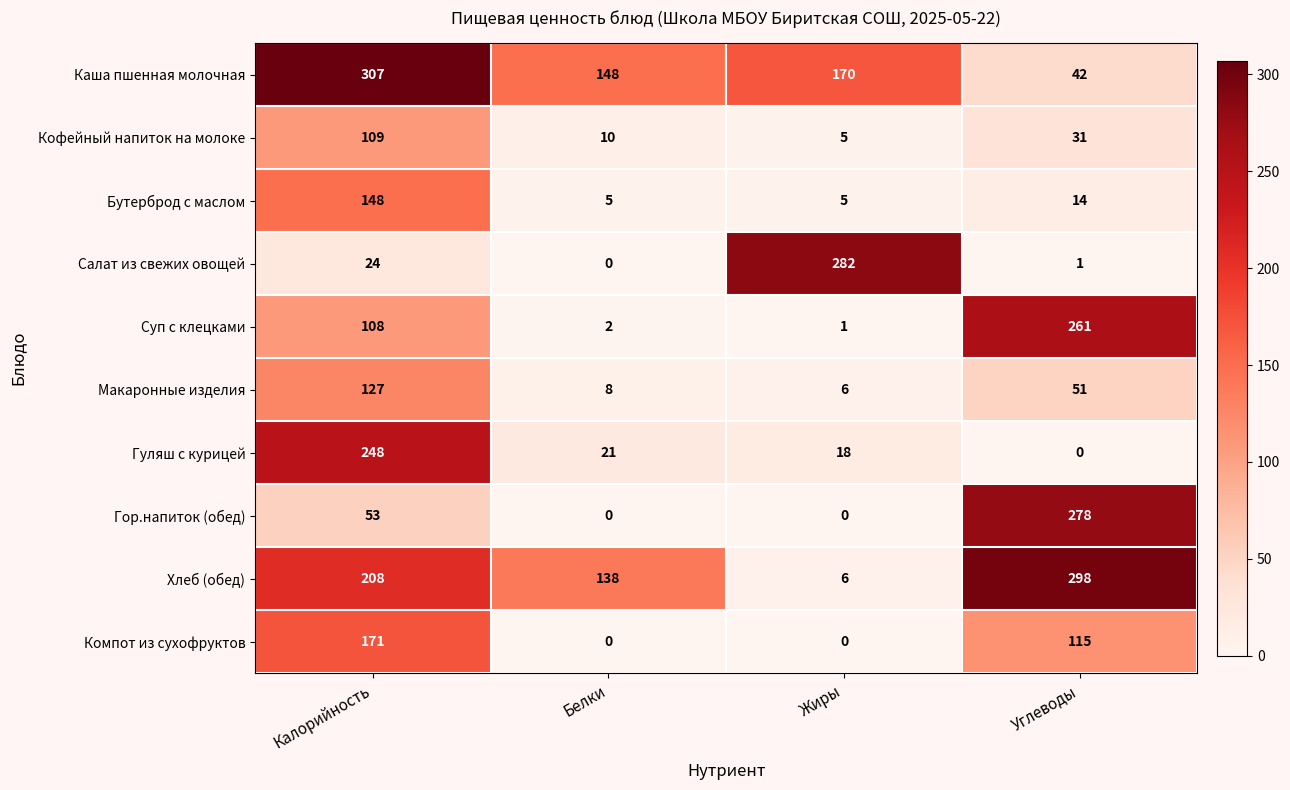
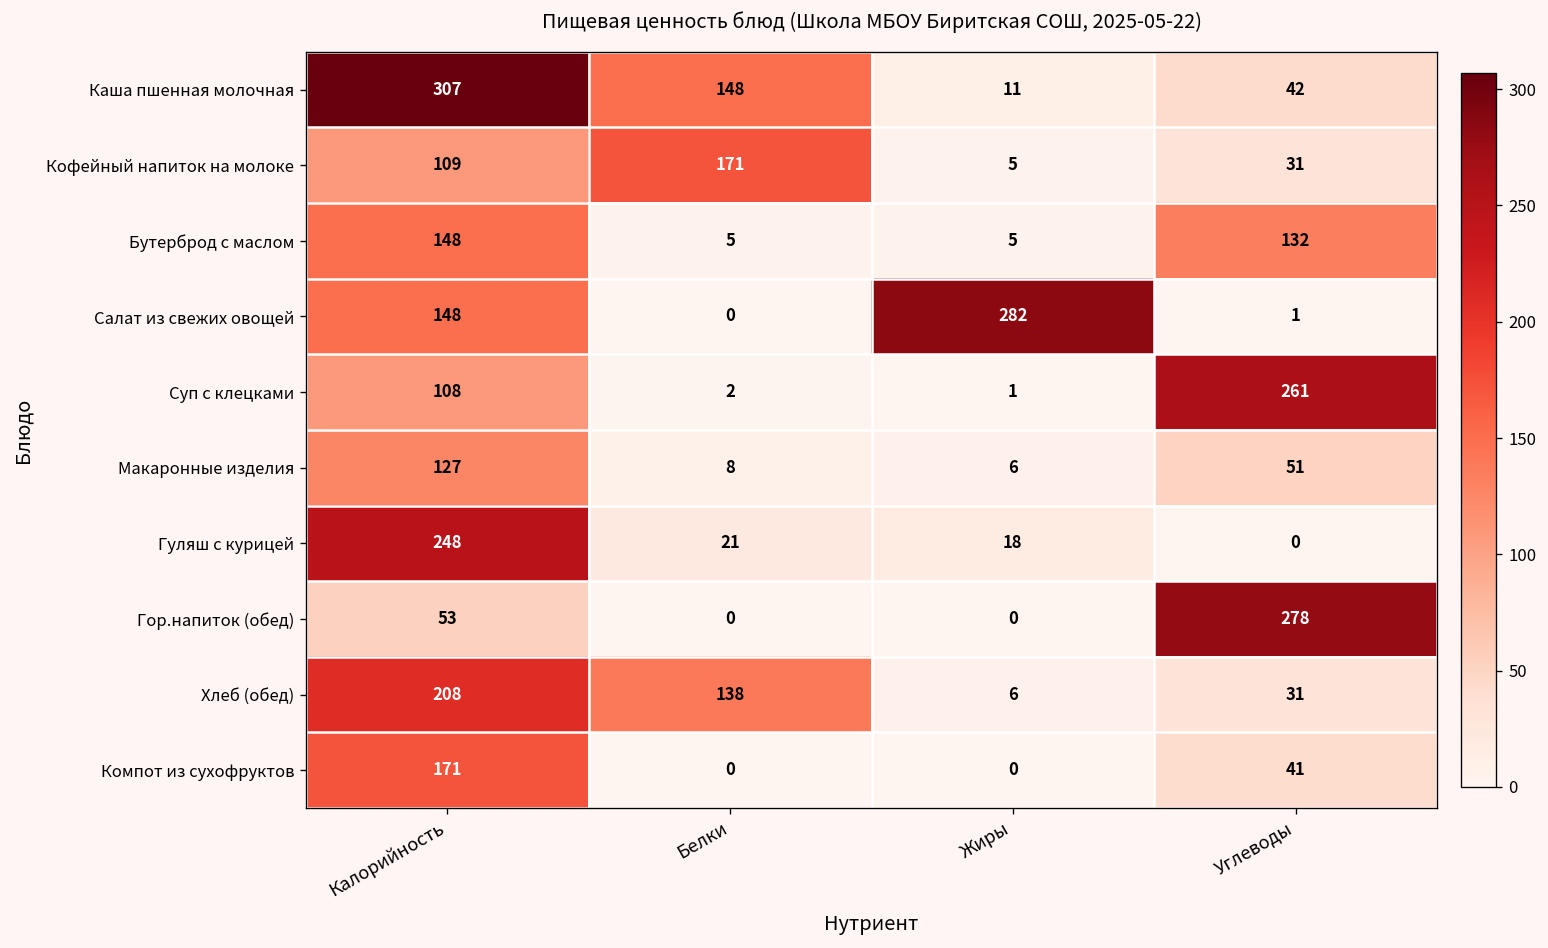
  {
    "Каша пшенная молочная": {
      "Калорийность": 307,
      "Белки": 148,
-     "Жиры": 170,
+     "Жиры": 11,
      "Углеводы": 42
    },
    "Кофейный напиток на молоке": {
      "Калорийность": 109,
-     "Белки": 10,
+     "Белки": 171,
      "Жиры": 5,
      "Углеводы": 31
    },
    "Бутерброд с маслом": {
      "Калорийность": 148,
      "Белки": 5,
      "Жиры": 5,
-     "Углеводы": 14
+     "Углеводы": 132
    },
    "Салат из свежих овощей": {
-     "Калорийность": 24,
+     "Калорийность": 148,
      "Белки": 0,
      "Жиры": 282,
      "Углеводы": 1
    },
    "Суп с клецками": {
      "Калорийность": 108,
      "Белки": 2,
      "Жиры": 1,
      "Углеводы": 261
    },
    "Макаронные изделия": {
      "Калорийность": 127,
      "Белки": 8,
      "Жиры": 6,
      "Углеводы": 51
    },
    "Гуляш с курицей": {
      "Калорийность": 248,
      "Белки": 21,
      "Жиры": 18,
      "Углеводы": 0
    },
    "Гор.напиток (обед)": {
      "Калорийность": 53,
      "Белки": 0,
      "Жиры": 0,
      "Углеводы": 278
    },
    "Хлеб (обед)": {
      "Калорийность": 208,
      "Белки": 138,
      "Жиры": 6,
-     "Углеводы": 298
+     "Углеводы": 31
    },
    "Компот из сухофруктов": {
      "Калорийность": 171,
      "Белки": 0,
      "Жиры": 0,
-     "Углеводы": 115
+     "Углеводы": 41
    }
  }
